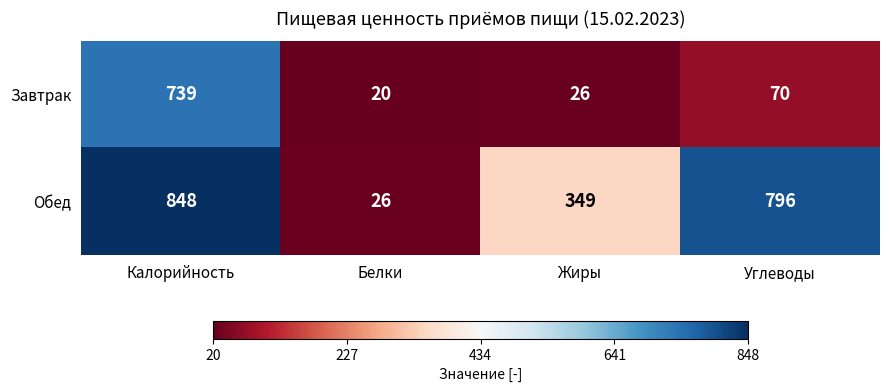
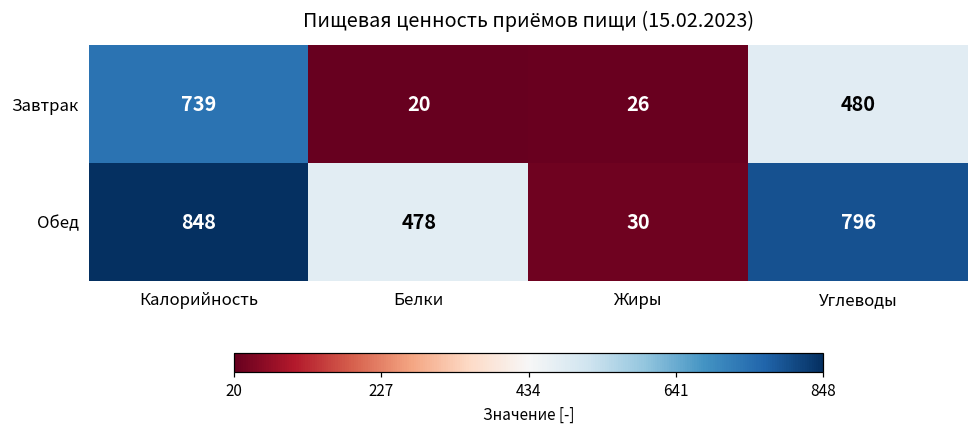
  {
    "Завтрак": {
      "Калорийность": 739,
      "Белки": 20,
      "Жиры": 26,
-     "Углеводы": 70
+     "Углеводы": 480
    },
    "Обед": {
      "Калорийность": 848,
-     "Белки": 26,
-     "Жиры": 349,
+     "Белки": 478,
+     "Жиры": 30,
      "Углеводы": 796
    }
  }
